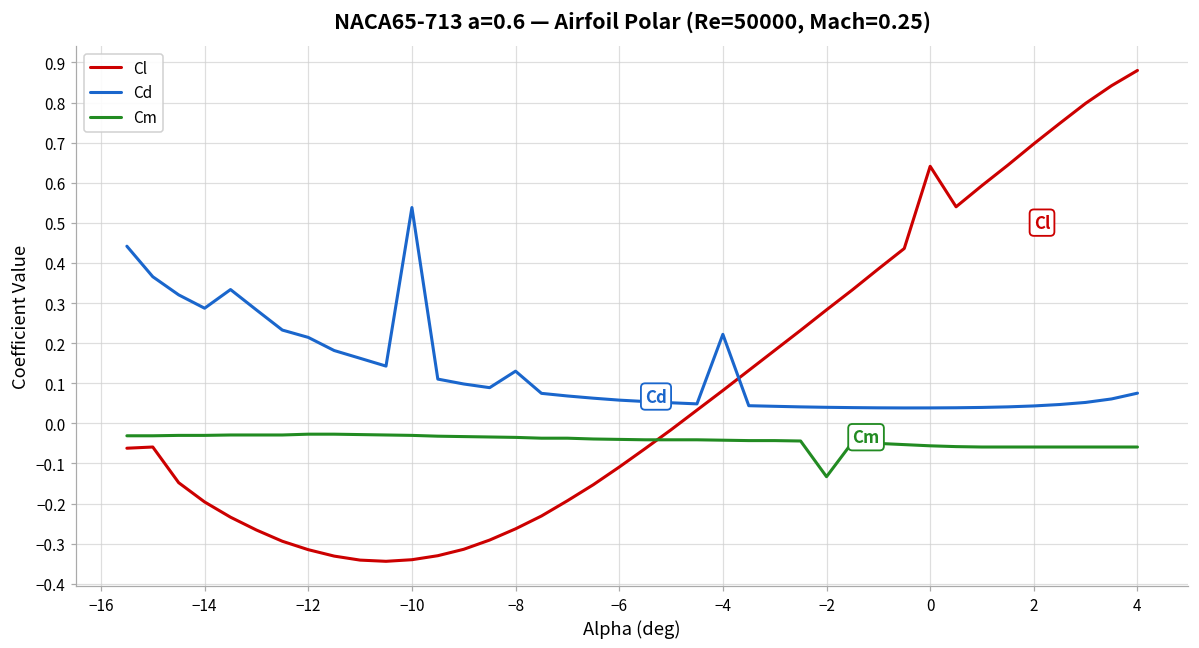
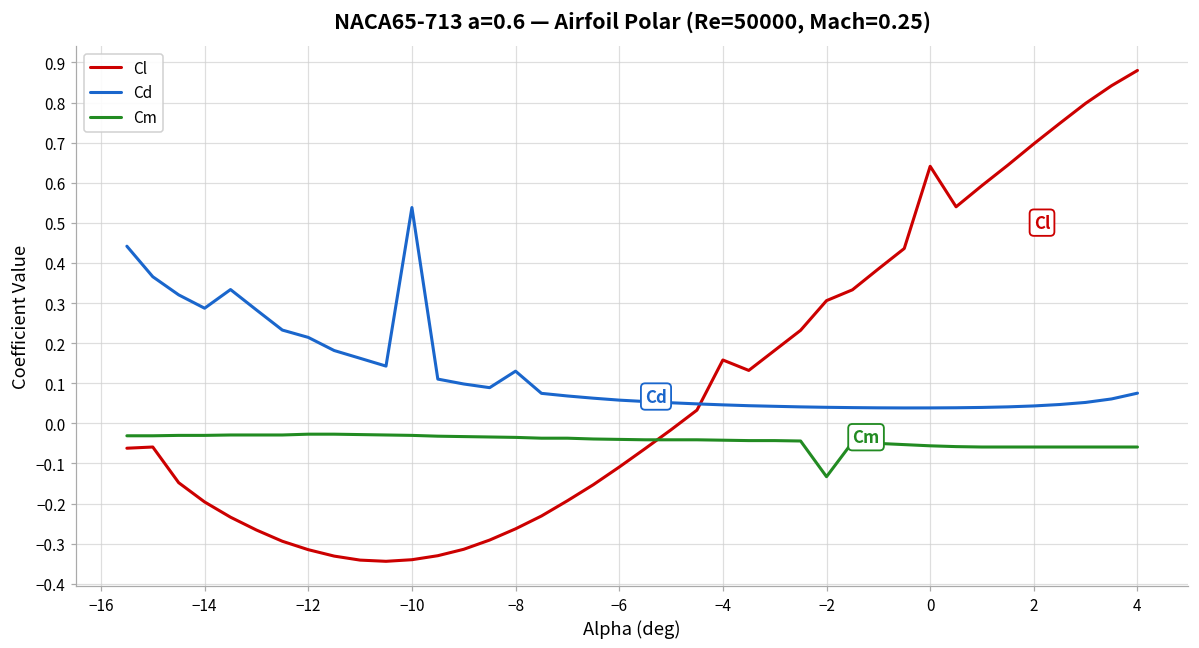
  {
    "Cl": {
      "−14": -0.20,
      "−12": -0.32,
      "−10": -0.34,
      "−8": -0.26,
      "−6": -0.11,
-     "−4": 0.08,
-     "−2": 0.28,
+     "−4": 0.16,
+     "−2": 0.31,
      "0": 0.64,
      "2": 0.70,
      "4": 0.88
    },
    "Cd": {
      "−14": 0.29,
      "−12": 0.21,
      "−10": 0.54,
      "−8": 0.13,
      "−6": 0.06,
-     "−4": 0.22,
+     "−4": 0.05,
      "−2": 0.04,
      "0": 0.04,
      "2": 0.04,
      "4": 0.08
    },
    "Cm": {
      "−14": -0.03,
      "−12": -0.03,
      "−10": -0.03,
      "−8": -0.04,
      "−6": -0.04,
      "−4": -0.04,
      "−2": -0.13,
      "0": -0.06,
      "2": -0.06,
      "4": -0.06
    }
  }
